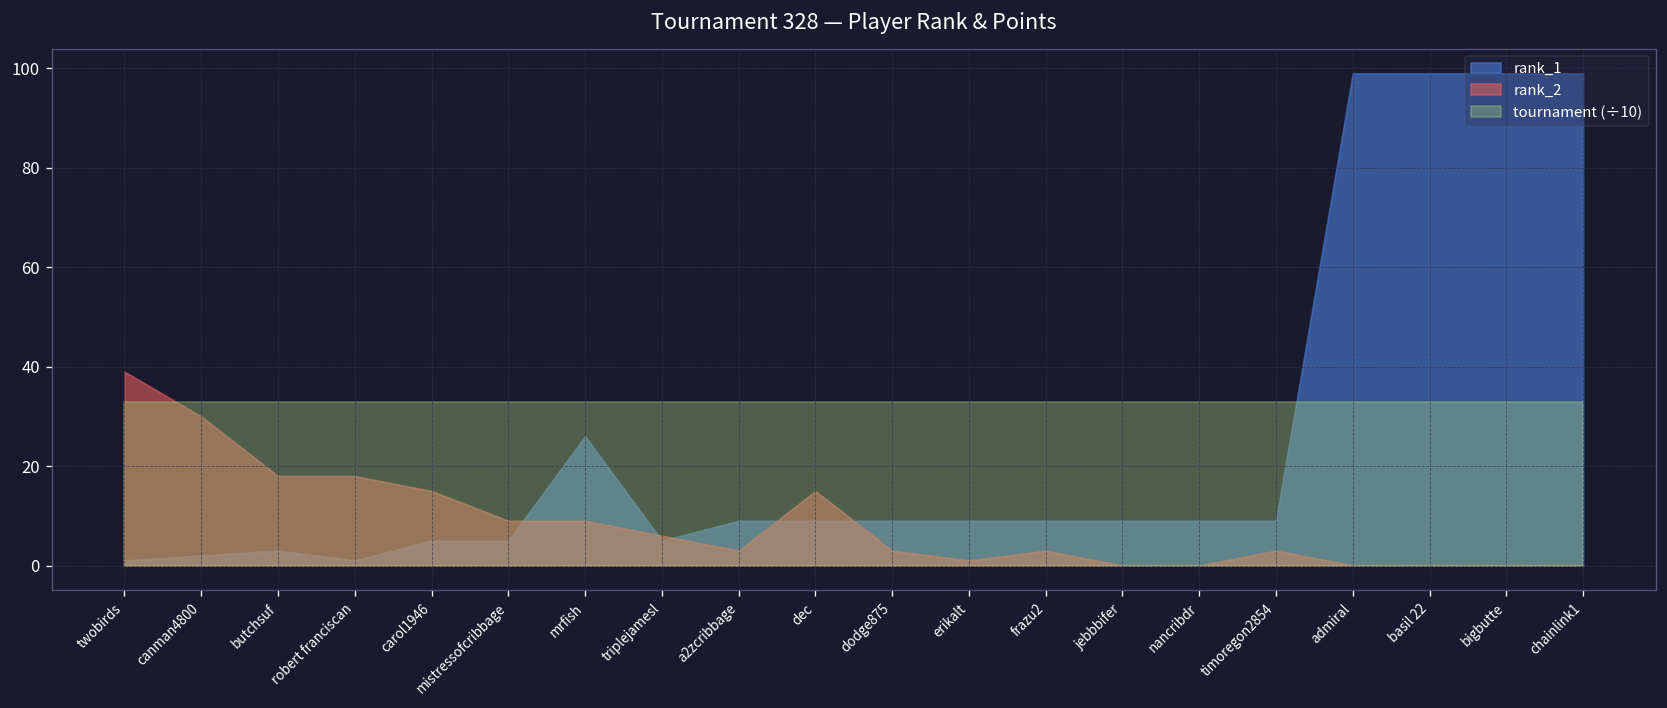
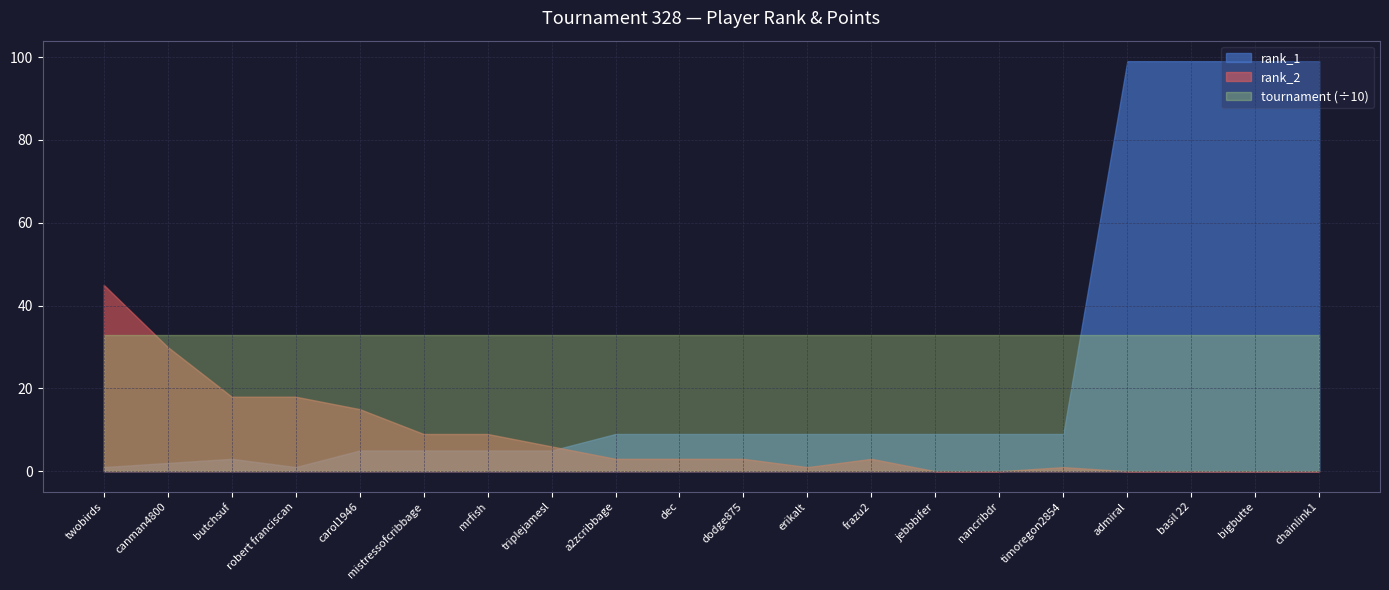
  {
    "rank_1": {
      "twobirds": 1,
      "canman4800": 2,
      "butchsuf": 3,
      "robert franciscan": 1,
      "carol1946": 5,
      "mistressofcribbage": 5,
-     "mrfish": 26,
+     "mrfish": 5,
      "triplejamesl": 5,
      "a2zcribbage": 9,
      "dec": 9,
      "dodge875": 9,
      "erikalt": 9,
      "frazu2": 9,
      "jebbbifer": 9,
      "nancribdr": 9,
      "timoregon2854": 9,
      "admiral": 99,
      "basil 22": 99
    },
    "rank_2": {
-     "twobirds": 39,
+     "twobirds": 45,
      "canman4800": 30,
      "butchsuf": 18,
      "robert franciscan": 18,
      "carol1946": 15,
      "mistressofcribbage": 9,
      "mrfish": 9,
      "triplejamesl": 6,
      "a2zcribbage": 3,
-     "dec": 15,
+     "dec": 3,
      "dodge875": 3,
      "erikalt": 1,
      "frazu2": 3,
      "jebbbifer": 0,
      "nancribdr": 0,
-     "timoregon2854": 3,
+     "timoregon2854": 1,
      "admiral": 0,
      "basil 22": 0,
      "bigbutte": 0,
      "chainlink1": 0
    },
    "tournament (÷10)": {
      "twobirds": 33,
      "canman4800": 33,
      "butchsuf": 33,
      "robert franciscan": 33,
      "carol1946": 33,
      "mistressofcribbage": 33,
      "mrfish": 33,
      "triplejamesl": 33,
      "a2zcribbage": 33,
      "dec": 33,
      "dodge875": 33,
      "erikalt": 33,
      "frazu2": 33,
      "jebbbifer": 33,
      "nancribdr": 33,
      "timoregon2854": 33,
      "admiral": 33,
      "basil 22": 33,
      "bigbutte": 33,
      "chainlink1": 33
    }
  }
